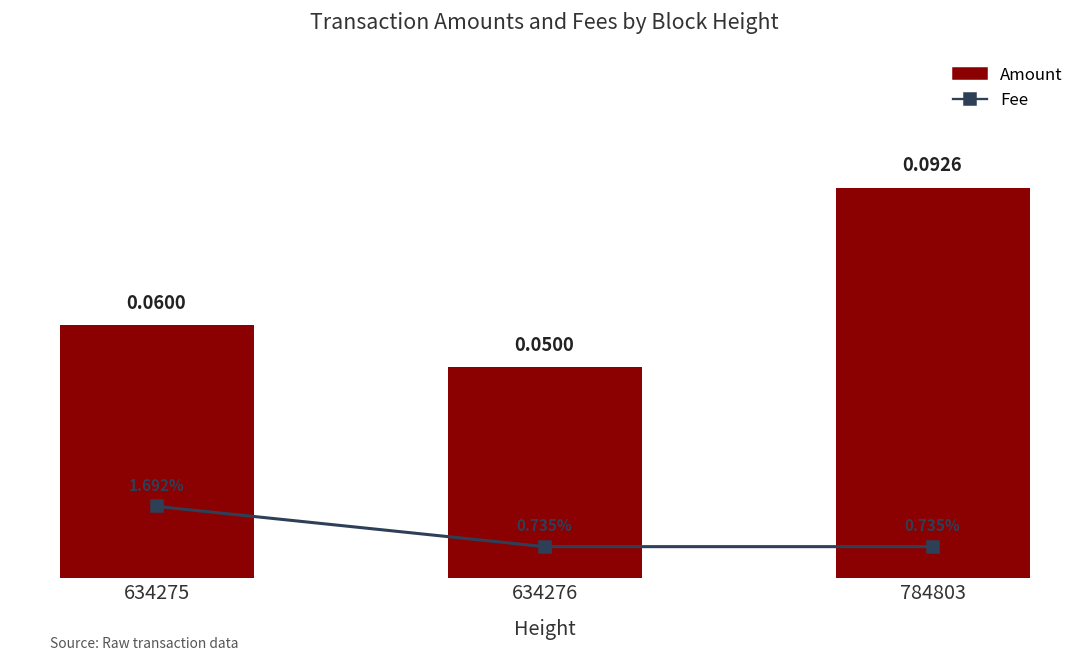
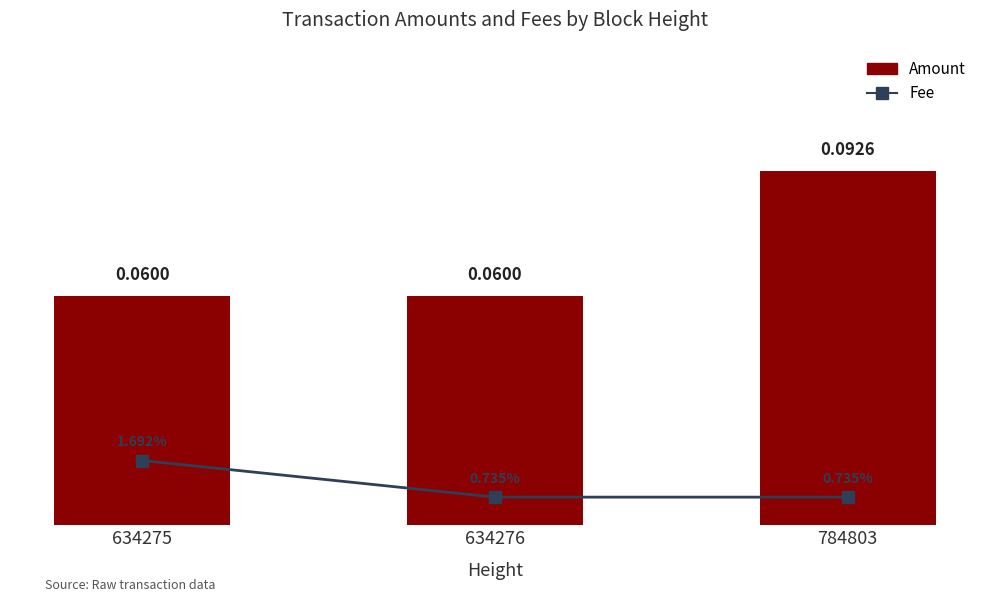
  {
    "Fee": {
      "634275": "1.692%",
      "634276": "0.735%",
      "784803": "0.735%"
    },
    "Amount": {
      "634275": "0.0600",
-     "634276": "0.0500",
+     "634276": "0.0600",
      "784803": "0.0926"
    }
  }
